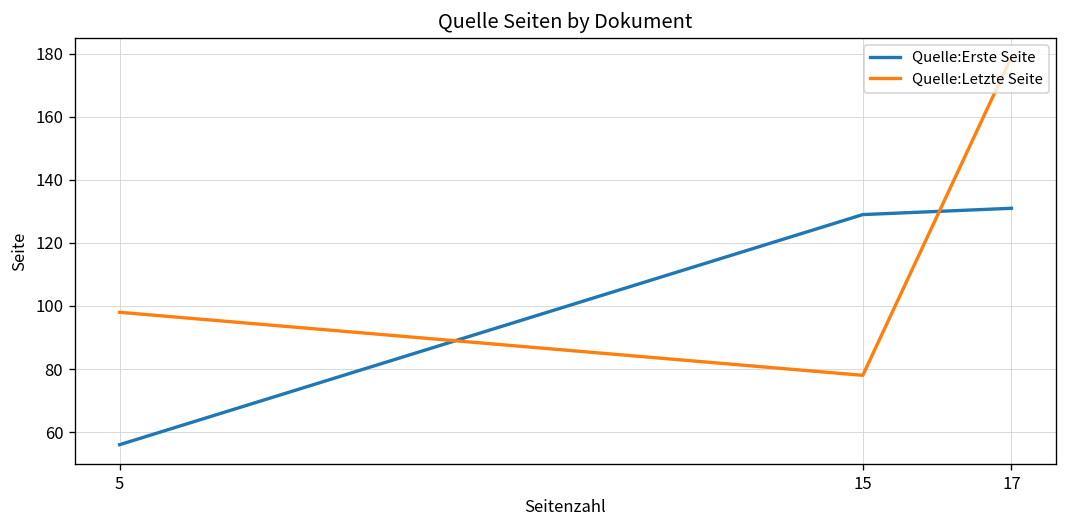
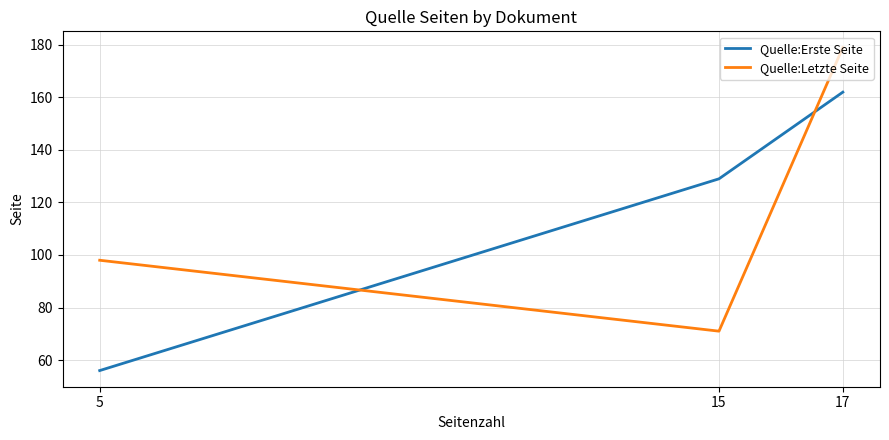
  {
    "Quelle:Erste Seite": {
      "5": 56,
      "15": 129,
-     "17": 131
+     "17": 162
    },
    "Quelle:Letzte Seite": {
      "5": 98,
-     "15": 78
+     "15": 71
    }
  }
